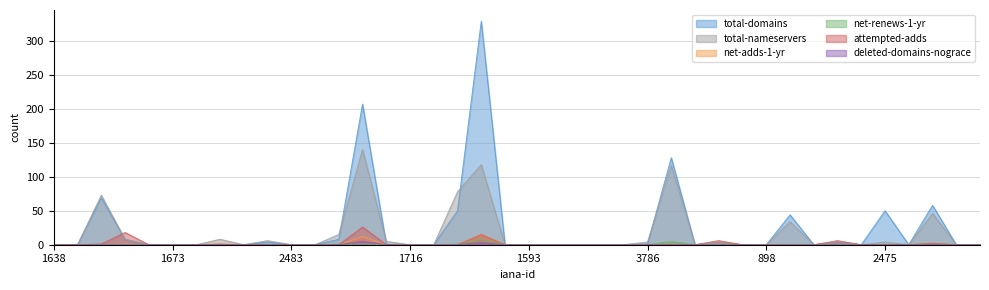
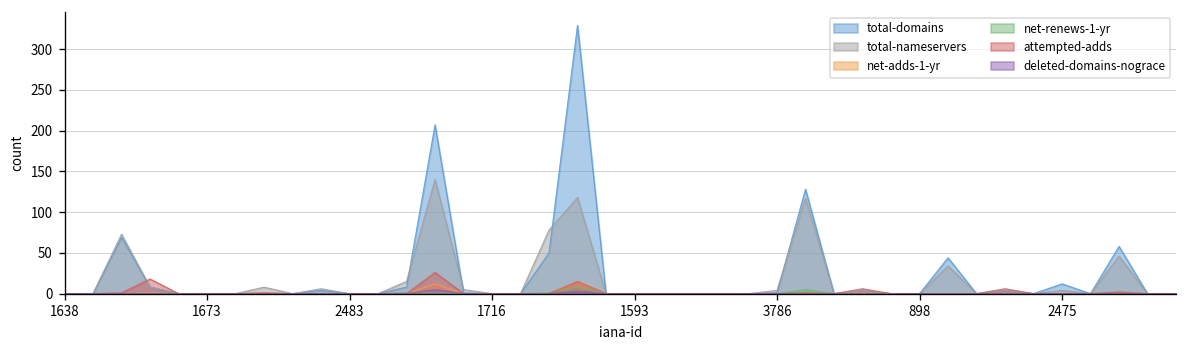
  {
    "total-domains": {
-     "2475": 50
+     "2475": 10
    }
  }
